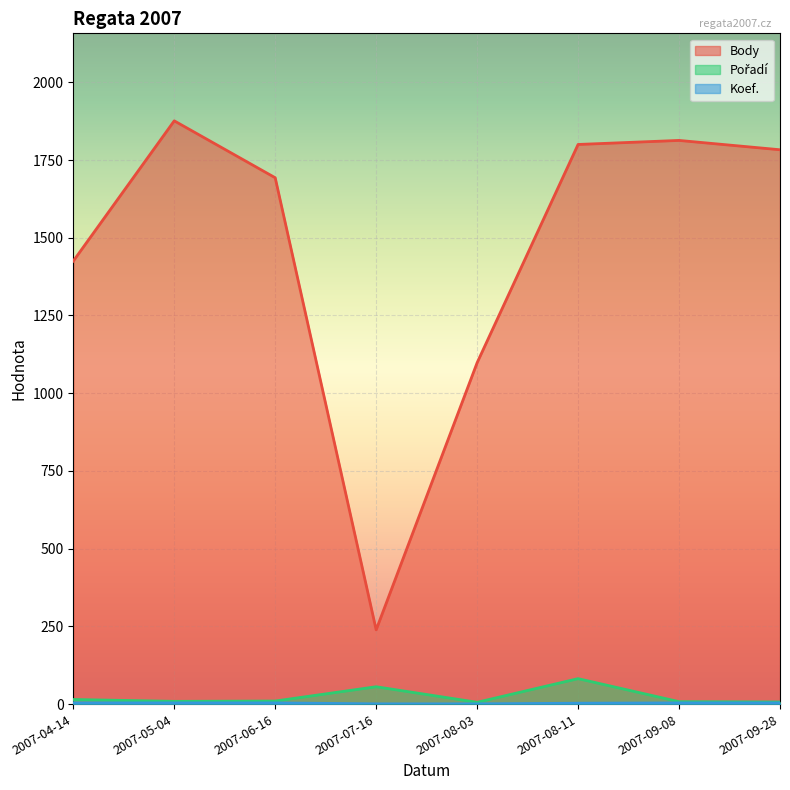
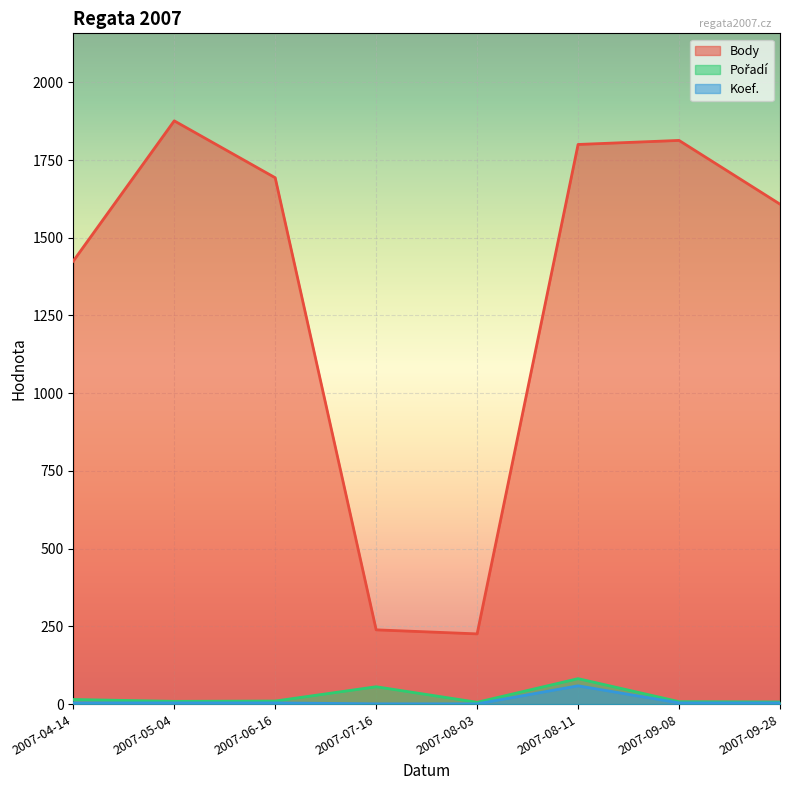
  {
    "Body": {
      "2007-04-14": 1430,
      "2007-05-04": 1880,
      "2007-06-16": 1690,
      "2007-07-16": 240,
-     "2007-08-03": 1100,
+     "2007-08-03": 230,
      "2007-08-11": 1800,
      "2007-09-08": 1810,
-     "2007-09-28": 1780
+     "2007-09-28": 1610
    },
    "Pořadí": {
      "2007-04-14": 20,
      "2007-07-16": 60,
      "2007-08-11": 80
    },
    "Koef.": {
      "2007-04-14": 0,
      "2007-07-16": 0,
-     "2007-08-11": 0
+     "2007-08-11": 60
    }
  }
